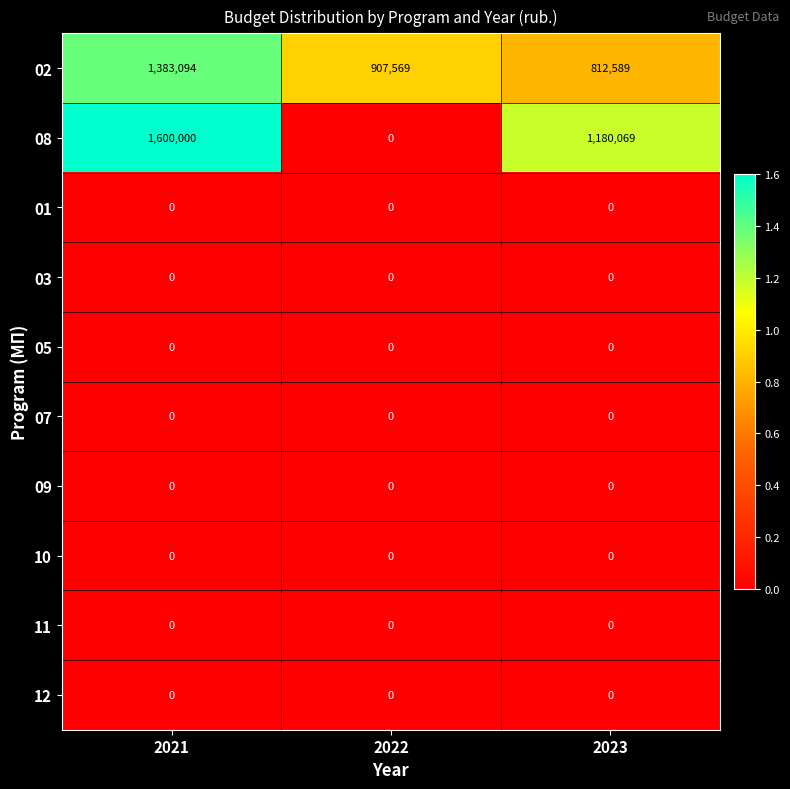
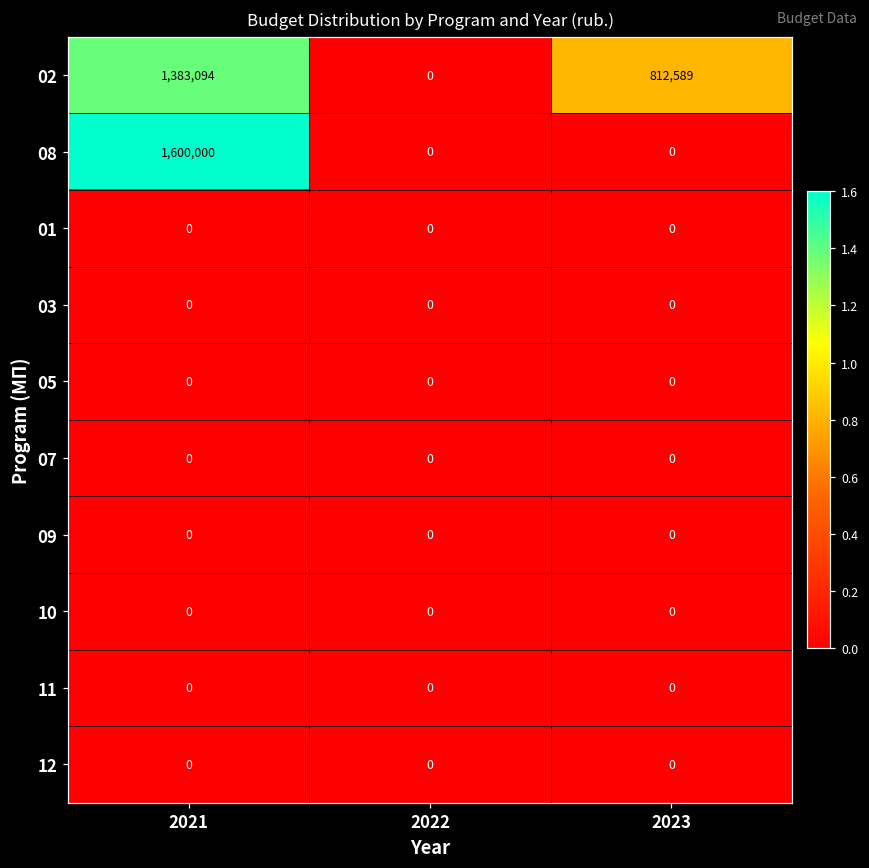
  {
    "02": {
      "2021": "1,383,094",
-     "2022": "907,569",
+     "2022": "0",
      "2023": "812,589"
    },
    "08": {
      "2021": "1,600,000",
      "2022": "0",
-     "2023": "1,180,069"
+     "2023": "0"
    },
    "01": {
      "2021": "0",
      "2022": "0",
      "2023": "0"
    },
    "03": {
      "2021": "0",
      "2022": "0",
      "2023": "0"
    },
    "05": {
      "2021": "0",
      "2022": "0",
      "2023": "0"
    },
    "07": {
      "2021": "0",
      "2022": "0",
      "2023": "0"
    },
    "09": {
      "2021": "0",
      "2022": "0",
      "2023": "0"
    },
    "10": {
      "2021": "0",
      "2022": "0",
      "2023": "0"
    },
    "11": {
      "2021": "0",
      "2022": "0",
      "2023": "0"
    },
    "12": {
      "2021": "0",
      "2022": "0",
      "2023": "0"
    }
  }
